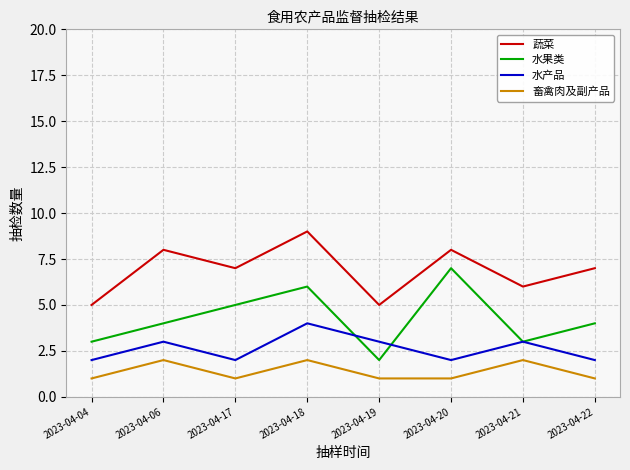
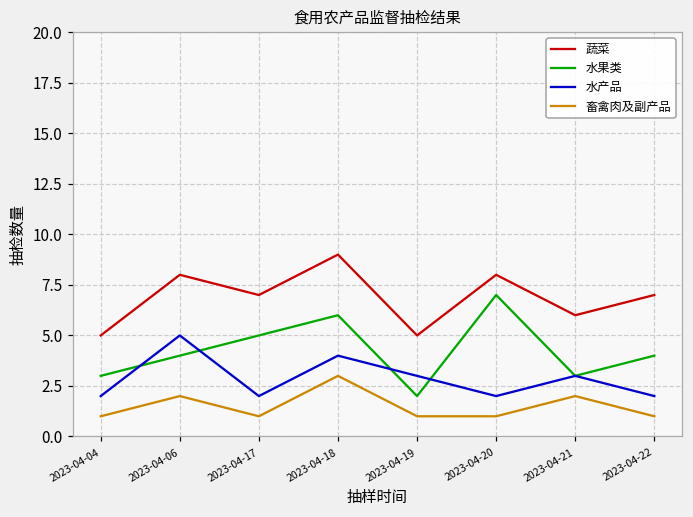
  {
    "蔬菜": {
      "2023-04-04": 5,
      "2023-04-06": 8,
      "2023-04-17": 7,
      "2023-04-18": 9,
      "2023-04-19": 5,
      "2023-04-20": 8,
      "2023-04-21": 6,
      "2023-04-22": 7
    },
    "水果类": {
      "2023-04-04": 3,
      "2023-04-06": 4,
      "2023-04-17": 5,
      "2023-04-18": 6,
      "2023-04-19": 2,
      "2023-04-20": 7,
      "2023-04-22": 4
    },
    "水产品": {
      "2023-04-04": 2,
-     "2023-04-06": 3,
+     "2023-04-06": 5,
      "2023-04-17": 2,
      "2023-04-18": 4,
      "2023-04-19": 3,
      "2023-04-20": 2,
      "2023-04-22": 2
    },
    "畜禽肉及副产品": {
      "2023-04-04": 1,
      "2023-04-06": 2,
      "2023-04-17": 1,
-     "2023-04-18": 2,
+     "2023-04-18": 3,
      "2023-04-19": 1,
      "2023-04-20": 1,
      "2023-04-21": 2,
      "2023-04-22": 1
    }
  }
